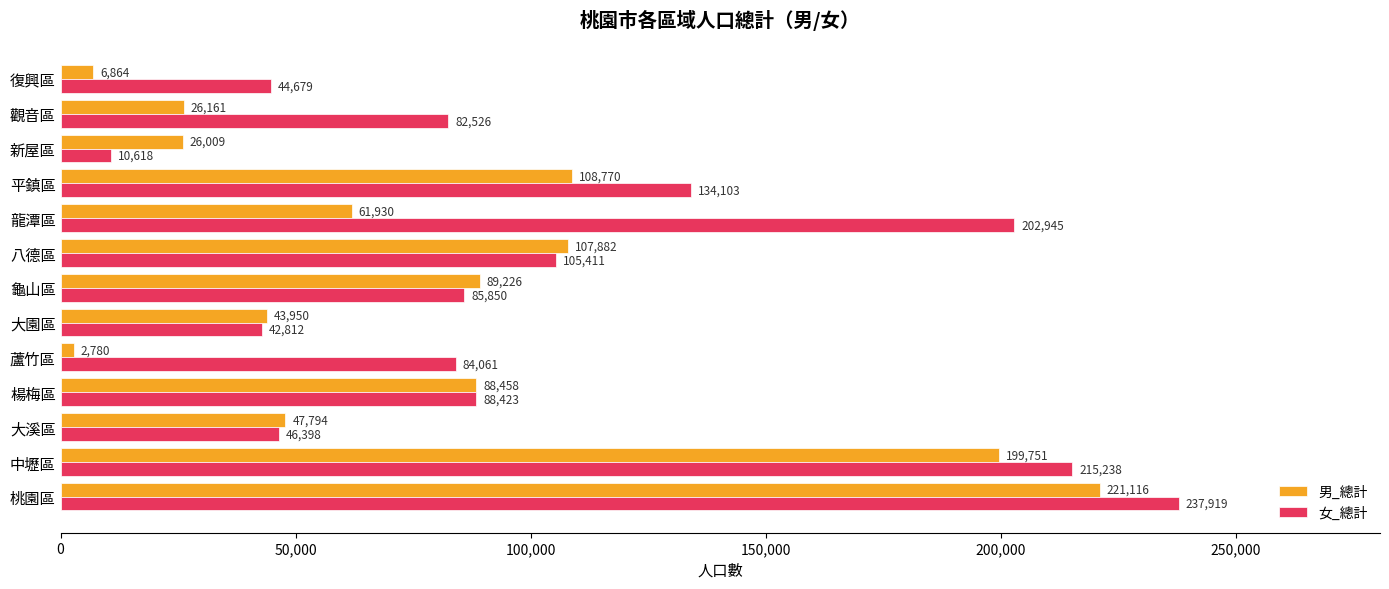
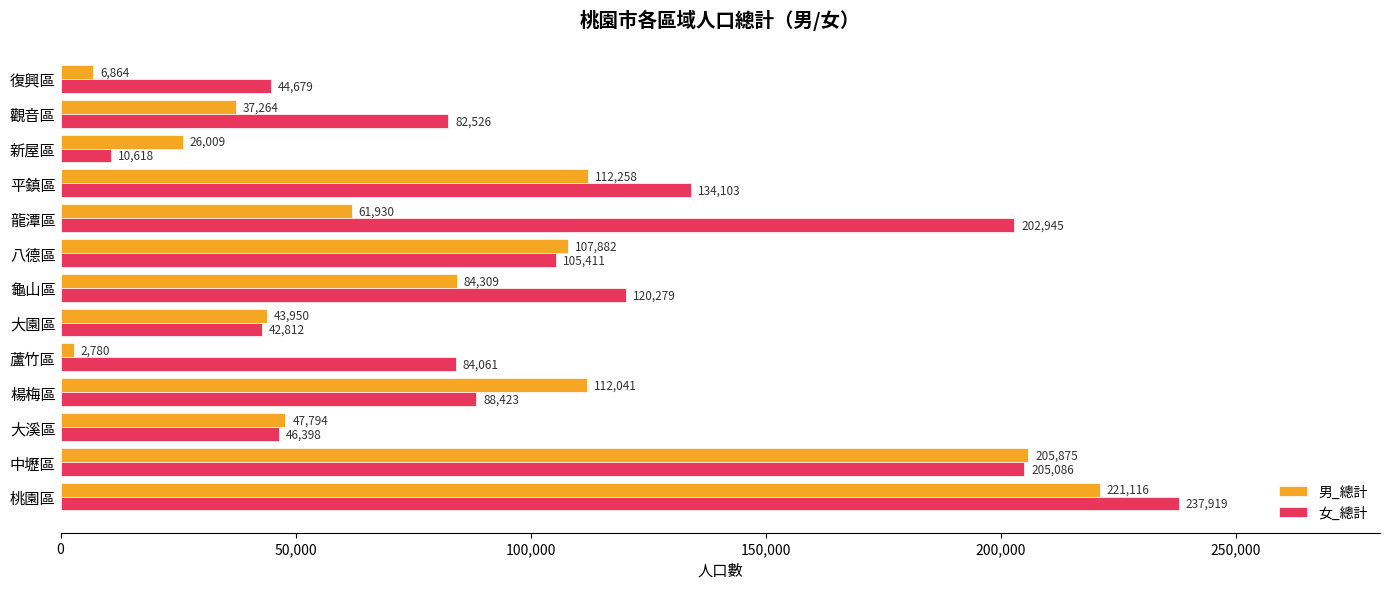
  {
    "男_總計": {
      "復興區": "6,864",
-     "觀音區": "26,161",
+     "觀音區": "37,264",
      "新屋區": "26,009",
-     "平鎮區": "108,770",
+     "平鎮區": "112,258",
      "龍潭區": "61,930",
      "八德區": "107,882",
-     "龜山區": "89,226",
+     "龜山區": "84,309",
      "大園區": "43,950",
      "蘆竹區": "2,780",
-     "楊梅區": "88,458",
+     "楊梅區": "112,041",
      "大溪區": "47,794",
-     "中壢區": "199,751",
+     "中壢區": "205,875",
      "桃園區": "221,116"
    },
    "女_總計": {
      "復興區": "44,679",
      "觀音區": "82,526",
      "新屋區": "10,618",
      "平鎮區": "134,103",
      "龍潭區": "202,945",
      "八德區": "105,411",
-     "龜山區": "85,850",
+     "龜山區": "120,279",
      "大園區": "42,812",
      "蘆竹區": "84,061",
      "楊梅區": "88,423",
      "大溪區": "46,398",
-     "中壢區": "215,238",
+     "中壢區": "205,086",
      "桃園區": "237,919"
    }
  }
